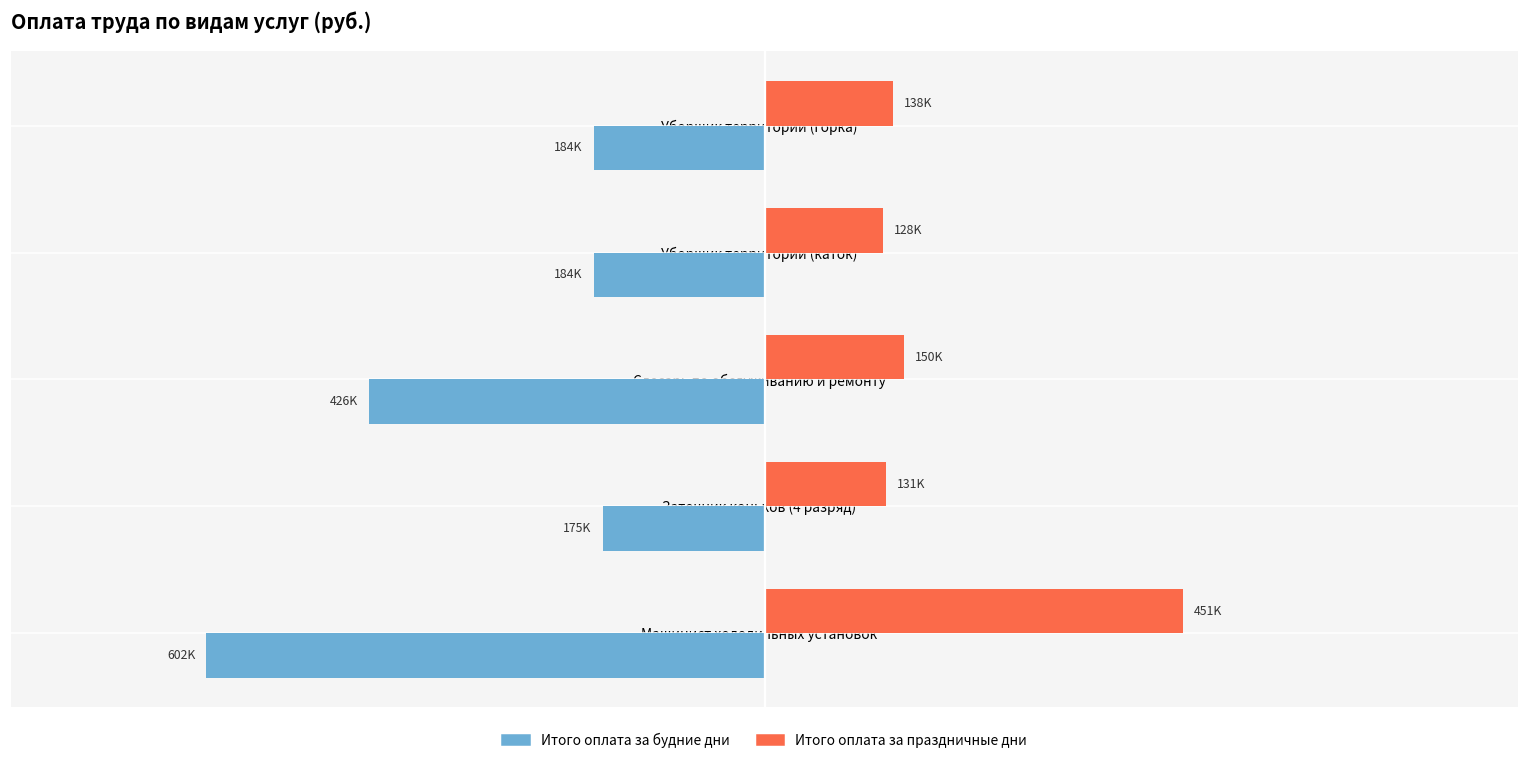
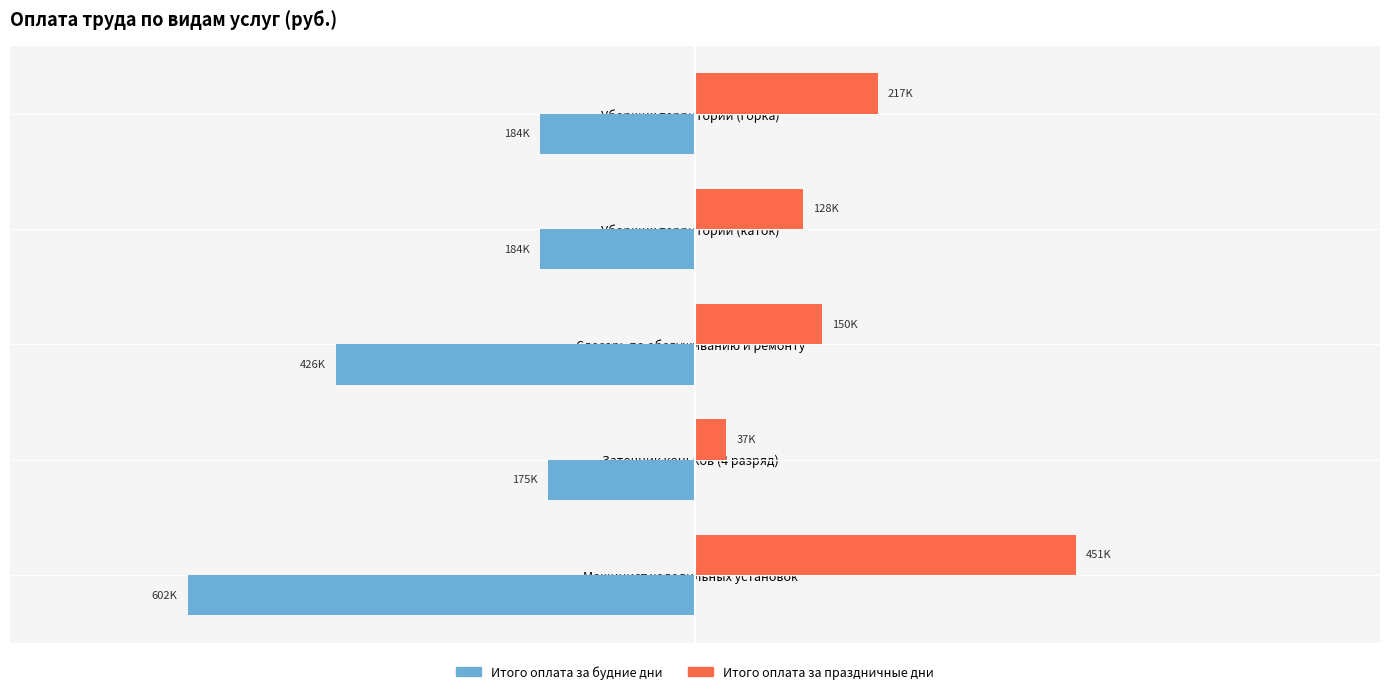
  {
    "Итого оплата за праздничные дни": {
-     "Уборщик территории (горка)": "138K",
+     "Уборщик территории (горка)": "217K",
      "Уборщик территории (каток)": "128K",
      "Слесарь по обслуживанию и ремонту": "150K",
-     "Заточник коньков (4 разряд)": "131K",
+     "Заточник коньков (4 разряд)": "37K",
      "Машинист холодильных установок": "451K"
    }
  }
